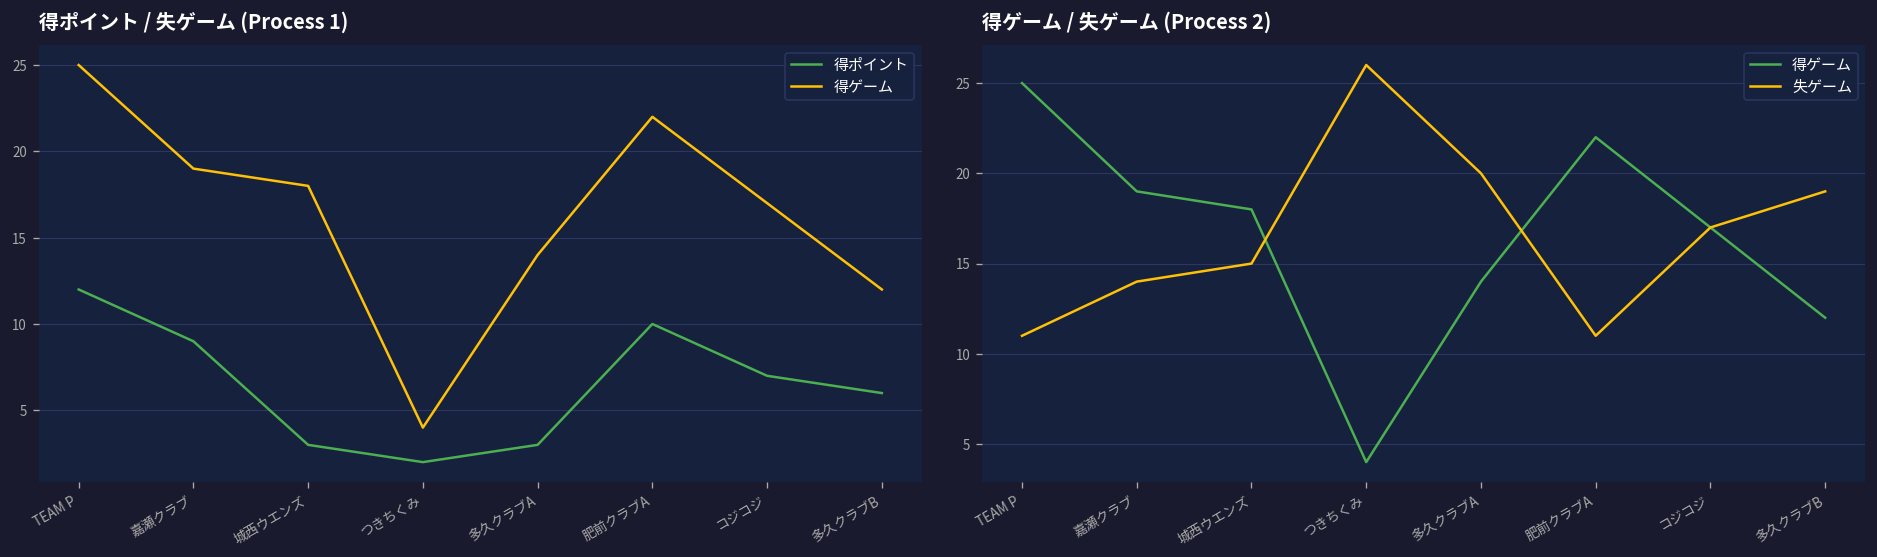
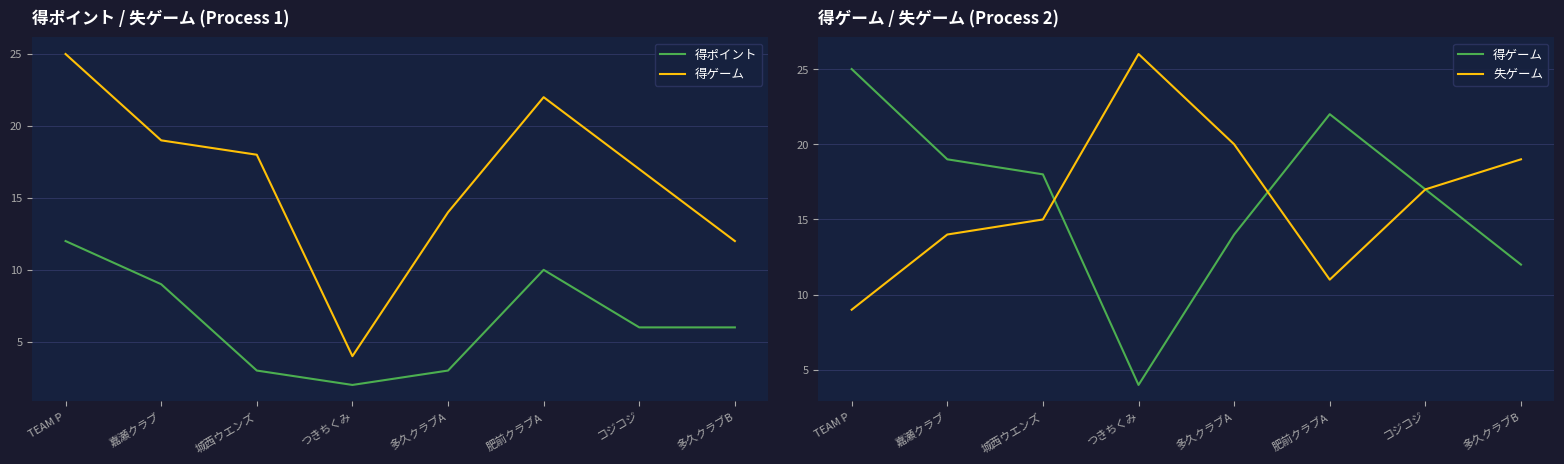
  {
    "得ポイント / 失ゲーム (Process 1)": {
      "得ポイント": {
        "TEAM P": 12,
        "嘉瀬クラブ": 9,
        "城西ウエンズ": 3,
        "つきちくみ": 2,
        "多久クラブA": 3,
        "肥前クラブA": 10,
-       "コジコジ": 7,
+       "コジコジ": 6,
        "多久クラブB": 6
      }
    },
    "得ゲーム / 失ゲーム (Process 2)": {
      "得ゲーム": {
        "TEAM P": 25,
        "嘉瀬クラブ": 19,
        "城西ウエンズ": 18,
        "つきちくみ": 4,
        "多久クラブA": 14,
        "肥前クラブA": 22,
        "多久クラブB": 12
      },
      "失ゲーム": {
-       "TEAM P": 11,
+       "TEAM P": 9,
        "嘉瀬クラブ": 14,
        "城西ウエンズ": 15,
        "つきちくみ": 26,
        "多久クラブA": 20,
        "肥前クラブA": 11,
        "多久クラブB": 19
      }
    }
  }
